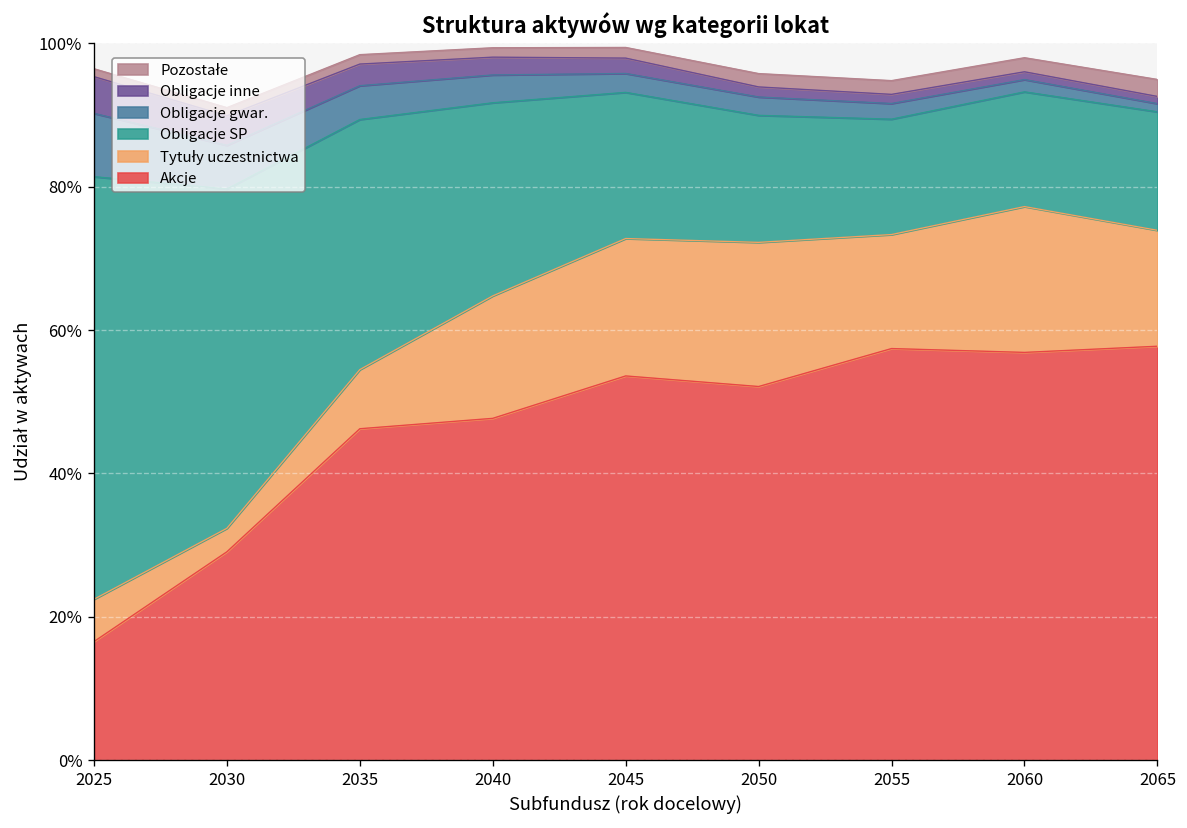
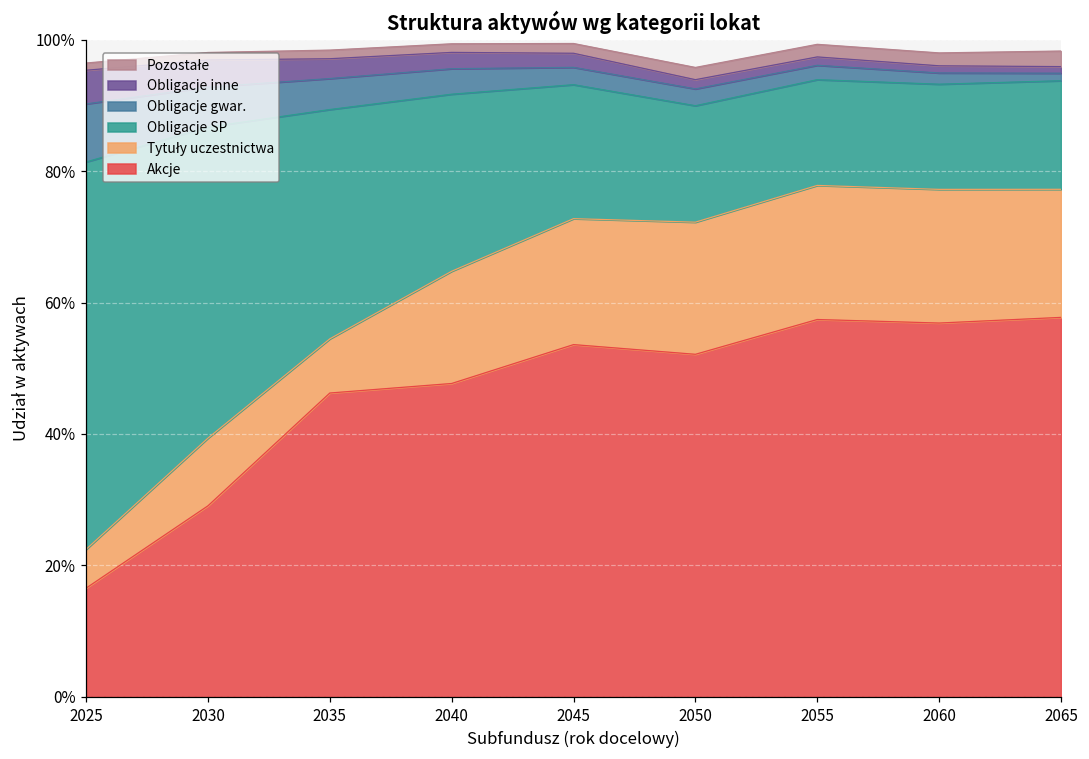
  {
    "Akcje": {
      "2025": "17%",
      "2030": "29%",
      "2035": "46%",
      "2040": "48%",
      "2045": "54%",
      "2050": "52%",
      "2055": "57%",
      "2060": "57%",
      "2065": "58%"
    },
    "Tytuły uczestnictwa": {
      "2025": "6%",
-     "2030": "3%",
+     "2030": "10%",
      "2035": "8%",
      "2040": "17%",
      "2045": "19%",
      "2050": "20%",
-     "2055": "16%",
+     "2055": "20%",
      "2060": "20%",
-     "2065": "16%"
+     "2065": "19%"
    },
    "Obligacje inne": {
      "2025": "5%",
      "2035": "3%",
      "2040": "2%",
      "2045": "2%",
      "2050": "1%",
      "2055": "1%",
      "2060": "1%",
      "2065": "1%"
    },
    "Pozostałe": {
      "2025": "1%",
      "2035": "1%",
      "2040": "1%",
      "2045": "1%",
      "2050": "2%",
      "2055": "2%",
      "2060": "2%",
      "2065": "2%"
    }
  }
